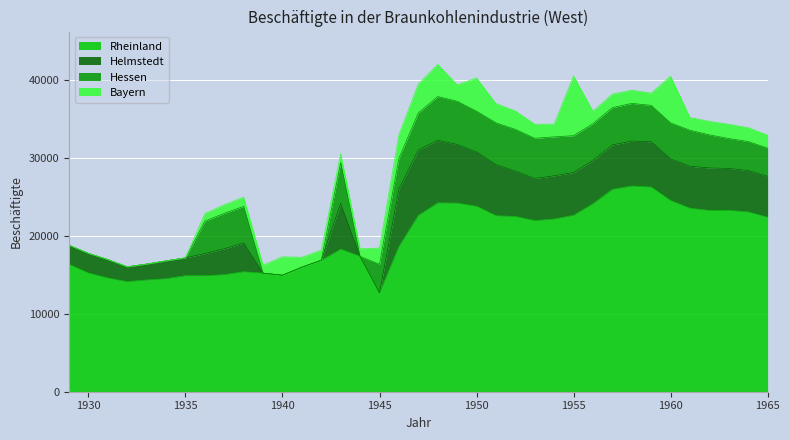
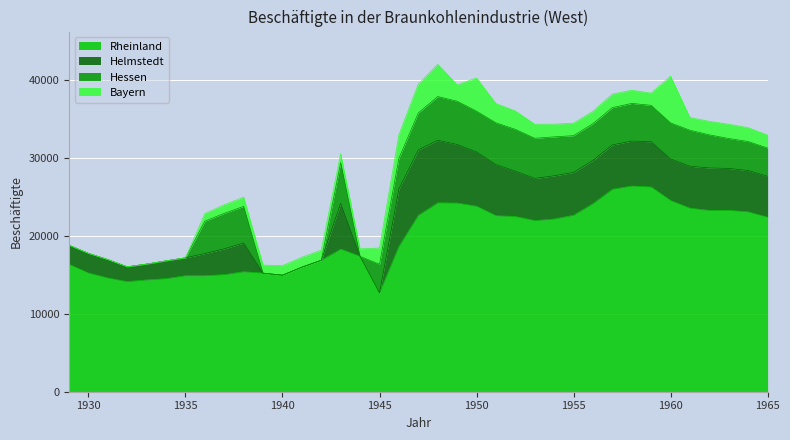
  {
    "Bayern": {
-     "1940": 2000,
+     "1940": 1000,
      "1945": 2000,
      "1950": 4000,
-     "1955": 8000,
+     "1955": 2000,
      "1960": 6000,
      "1965": 2000
    }
  }
